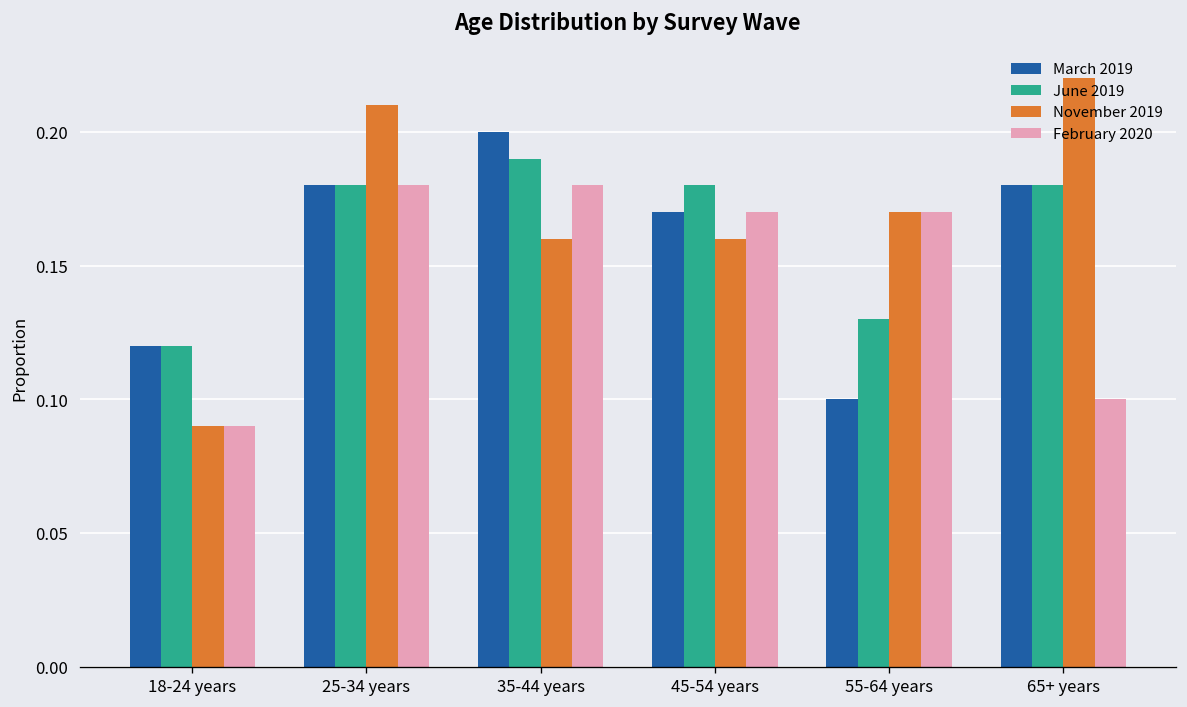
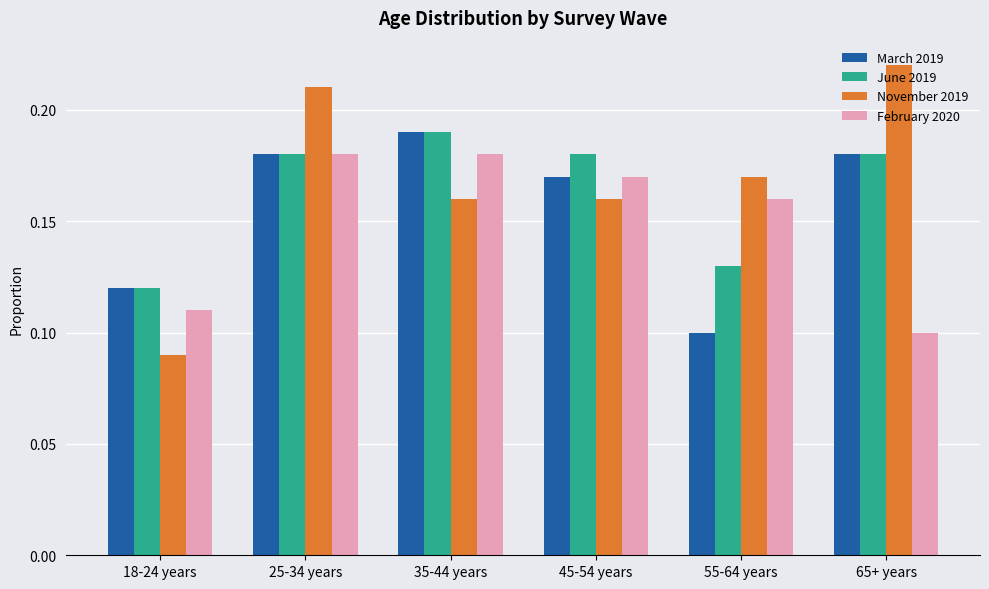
  {
    "March 2019": {
      "18-24 years": 0.12,
      "25-34 years": 0.18,
-     "35-44 years": 0.20,
+     "35-44 years": 0.19,
      "45-54 years": 0.17,
      "55-64 years": 0.10,
      "65+ years": 0.18
    },
    "June 2019": {
      "18-24 years": 0.12,
      "25-34 years": 0.18,
      "35-44 years": 0.19,
      "45-54 years": 0.18,
      "55-64 years": 0.13,
      "65+ years": 0.18
    },
    "November 2019": {
      "18-24 years": 0.09,
      "25-34 years": 0.21,
      "35-44 years": 0.16,
      "45-54 years": 0.16,
      "55-64 years": 0.17,
      "65+ years": 0.22
    },
    "February 2020": {
-     "18-24 years": 0.09,
+     "18-24 years": 0.11,
      "25-34 years": 0.18,
      "35-44 years": 0.18,
      "45-54 years": 0.17,
-     "55-64 years": 0.17,
+     "55-64 years": 0.16,
      "65+ years": 0.10
    }
  }
